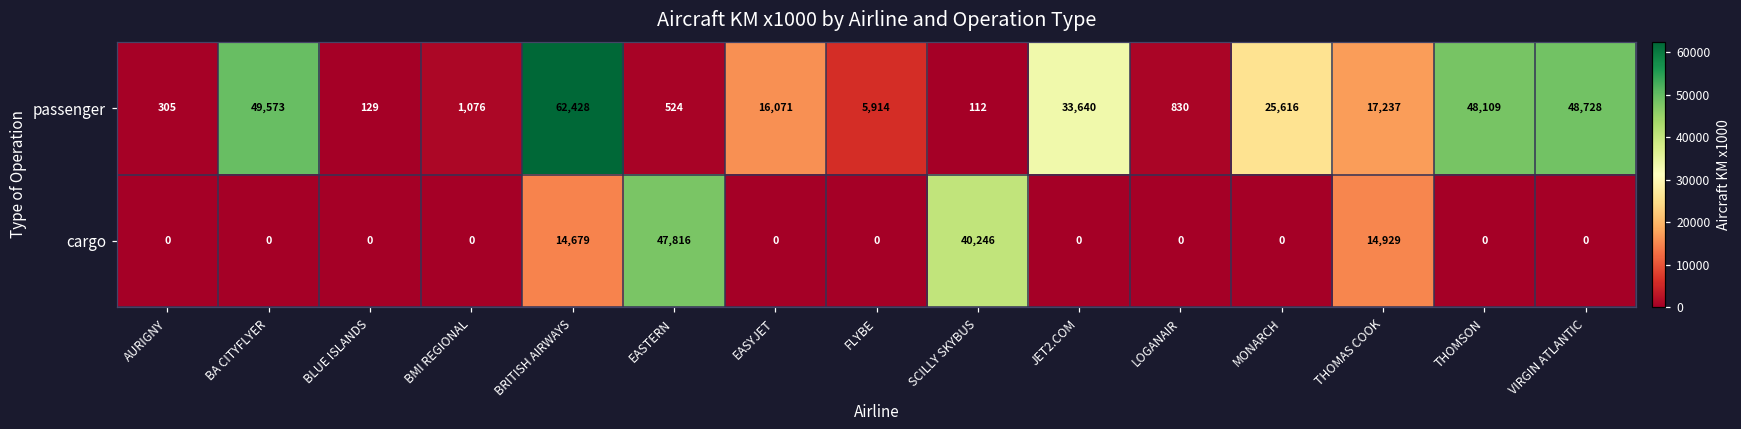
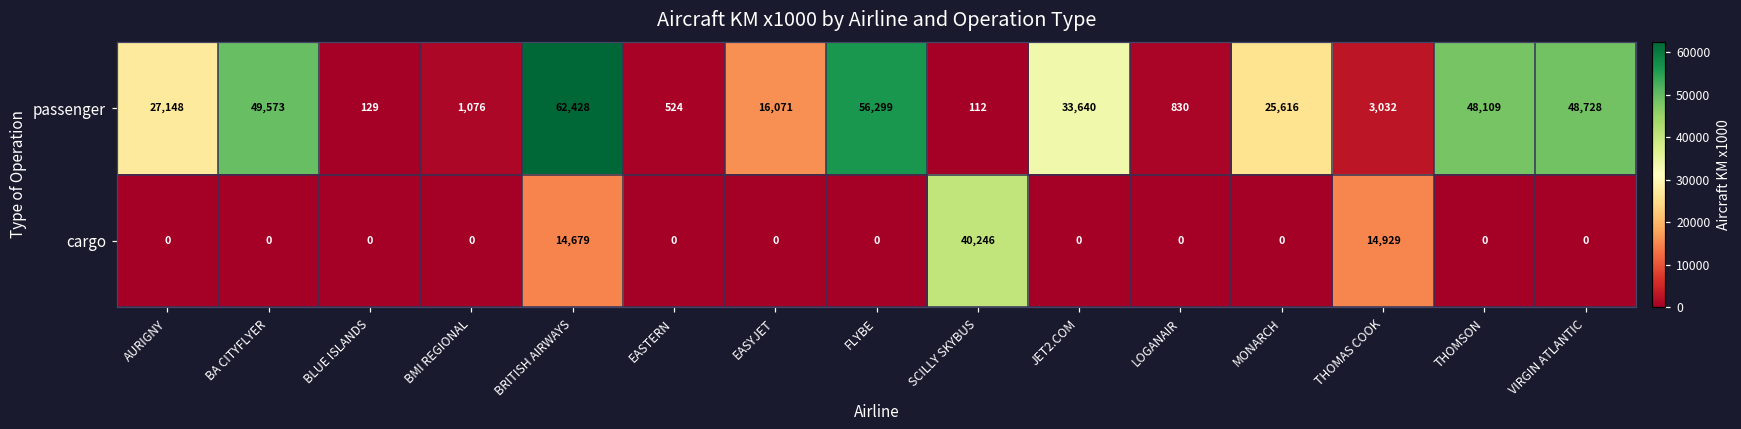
  {
    "passenger": {
-     "AURIGNY": "305",
+     "AURIGNY": "27,148",
      "BA CITYFLYER": "49,573",
      "BLUE ISLANDS": "129",
      "BMI REGIONAL": "1,076",
      "BRITISH AIRWAYS": "62,428",
      "EASTERN": "524",
      "EASYJET": "16,071",
-     "FLYBE": "5,914",
+     "FLYBE": "56,299",
      "SCILLY SKYBUS": "112",
      "JET2.COM": "33,640",
      "LOGANAIR": "830",
      "MONARCH": "25,616",
-     "THOMAS COOK": "17,237",
+     "THOMAS COOK": "3,032",
      "THOMSON": "48,109",
      "VIRGIN ATLANTIC": "48,728"
    },
    "cargo": {
      "AURIGNY": "0",
      "BA CITYFLYER": "0",
      "BLUE ISLANDS": "0",
      "BMI REGIONAL": "0",
      "BRITISH AIRWAYS": "14,679",
-     "EASTERN": "47,816",
+     "EASTERN": "0",
      "EASYJET": "0",
      "FLYBE": "0",
      "SCILLY SKYBUS": "40,246",
      "JET2.COM": "0",
      "LOGANAIR": "0",
      "MONARCH": "0",
      "THOMAS COOK": "14,929",
      "THOMSON": "0",
      "VIRGIN ATLANTIC": "0"
    }
  }
